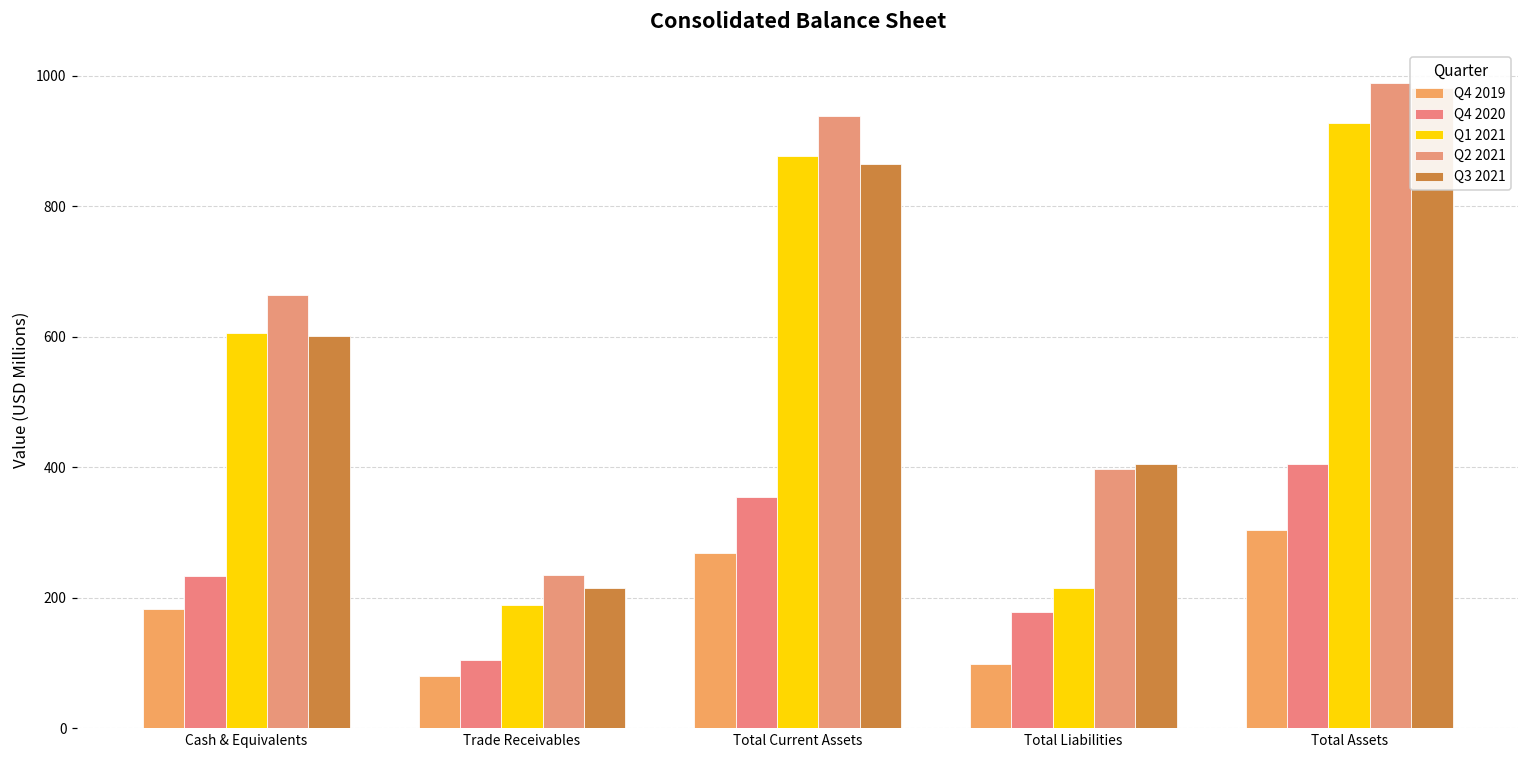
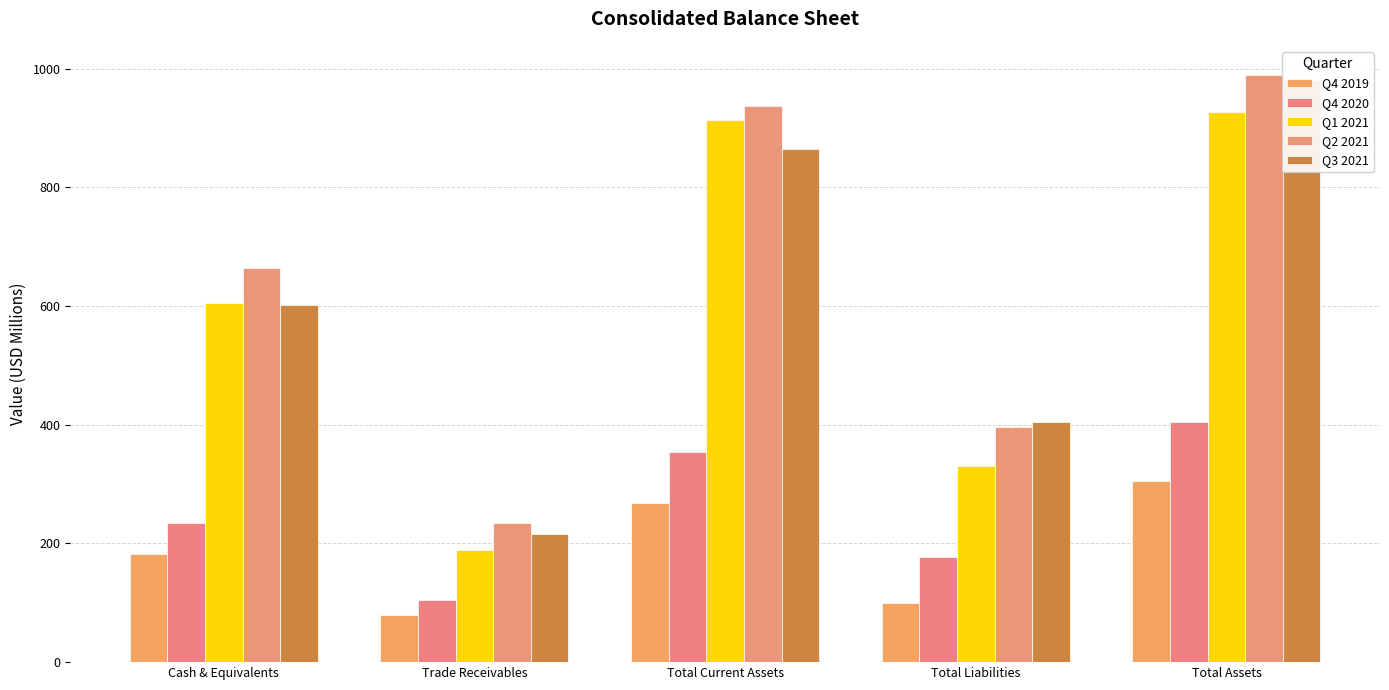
  {
    "Q1 2021": {
      "Cash & Equivalents": 610,
      "Trade Receivables": 190,
-     "Total Current Assets": 880,
-     "Total Liabilities": 210,
+     "Total Current Assets": 910,
+     "Total Liabilities": 330,
      "Total Assets": 930
    }
  }
